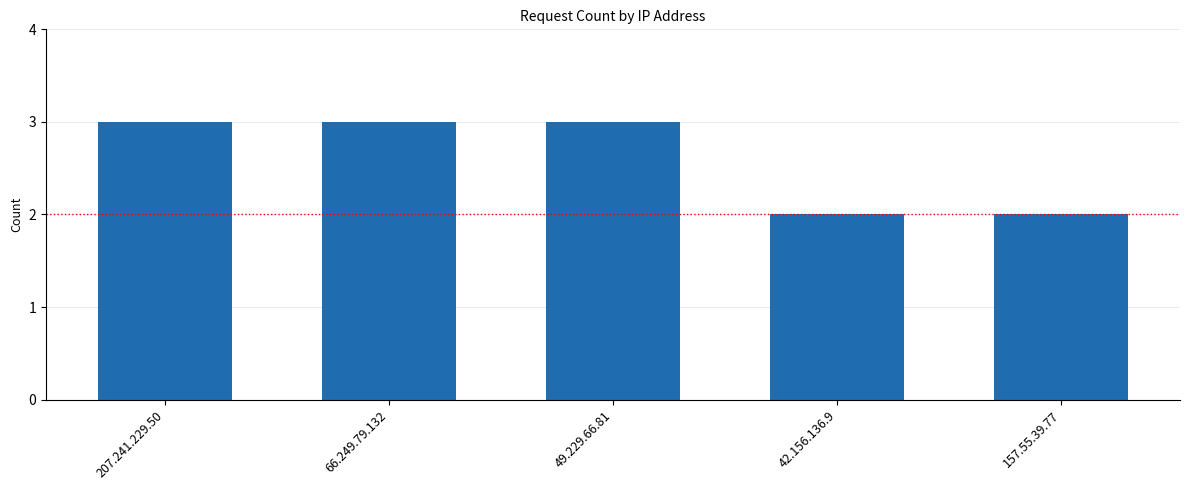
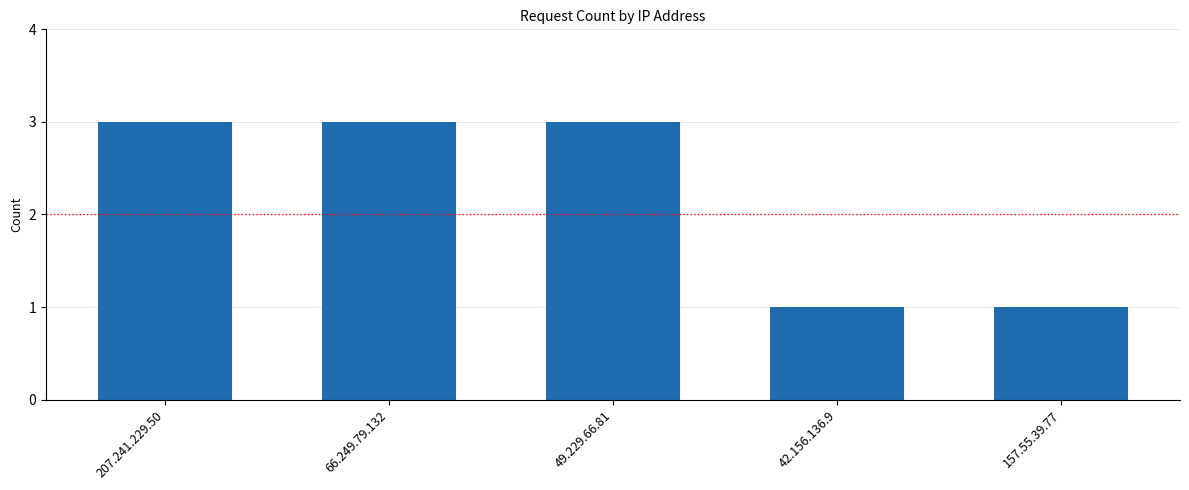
  {
    "207.241.229.50": 3,
    "66.249.79.132": 3,
    "49.229.66.81": 3,
-   "42.156.136.9": 2,
-   "157.55.39.77": 2
+   "42.156.136.9": 1,
+   "157.55.39.77": 1
  }
